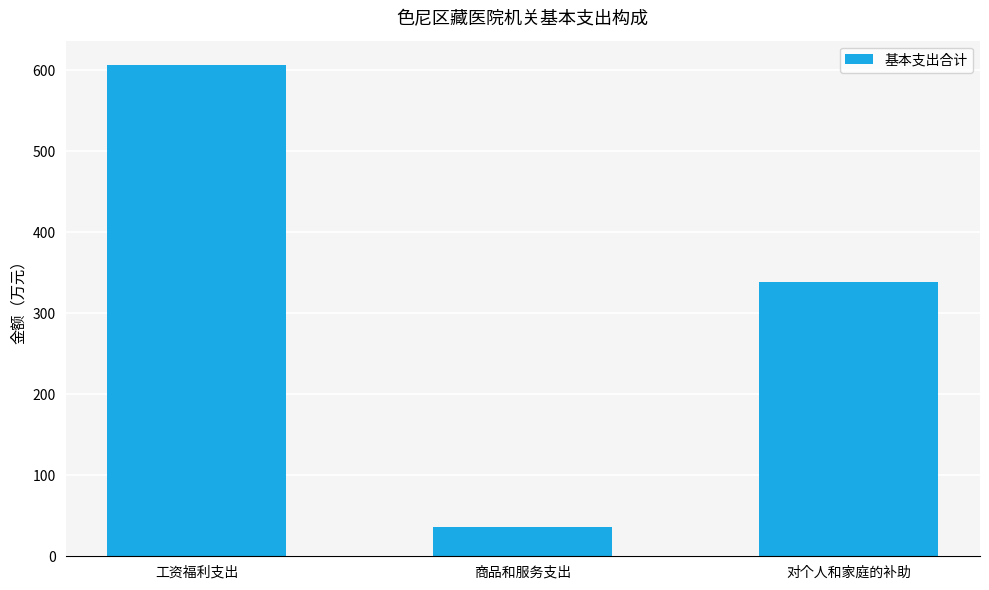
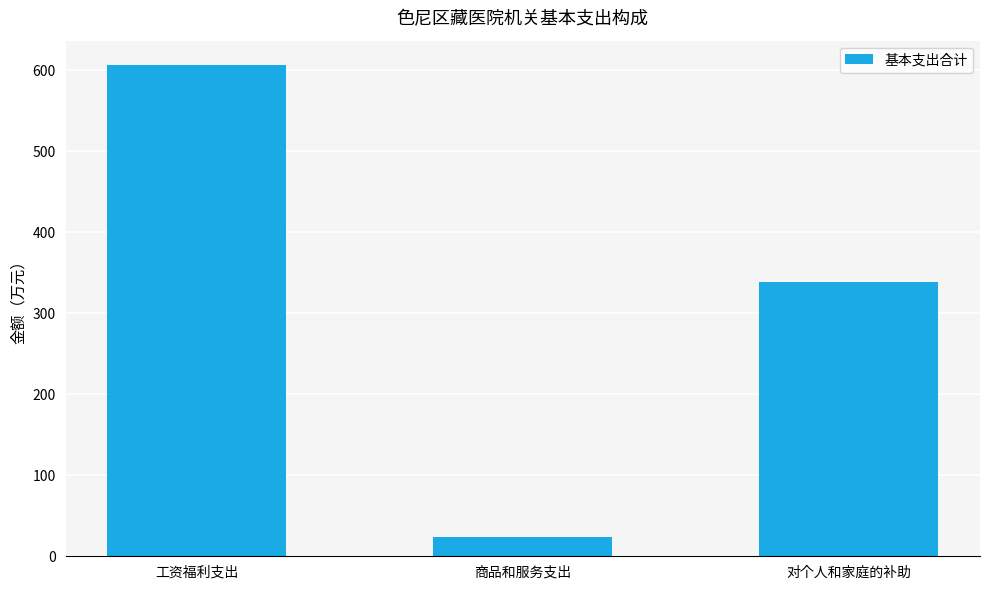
  {
    "工资福利支出": 610,
-   "商品和服务支出": 40,
+   "商品和服务支出": 20,
    "对个人和家庭的补助": 340
  }
